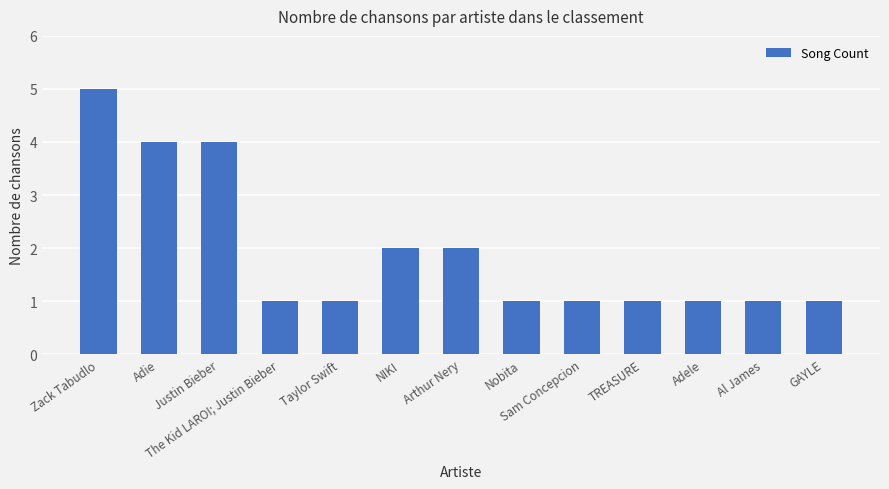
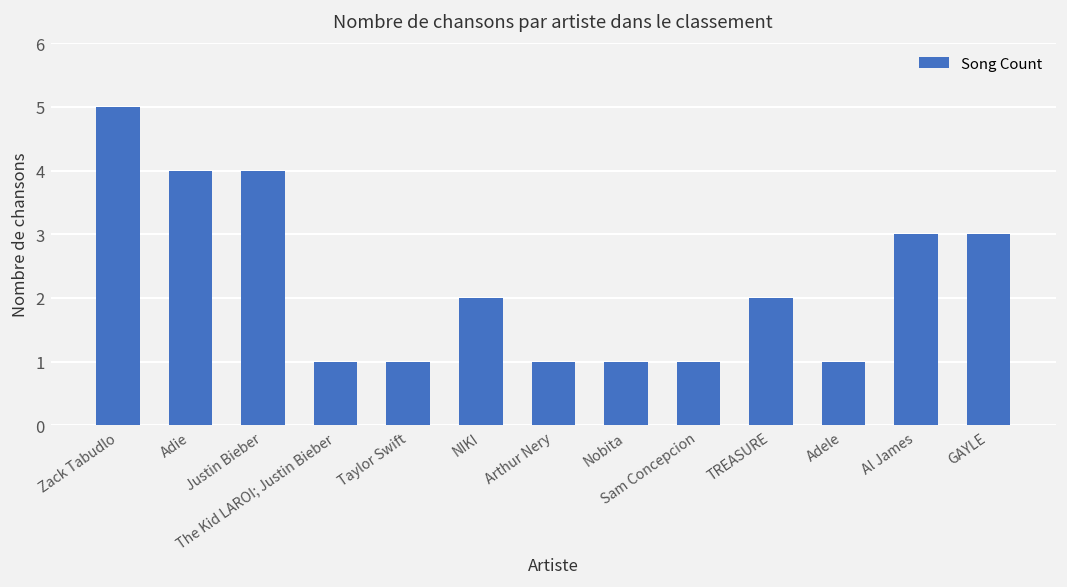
  {
    "Zack Tabudlo": 5,
    "Adie": 4,
    "Justin Bieber": 4,
    "The Kid LAROI; Justin Bieber": 1,
    "Taylor Swift": 1,
    "NIKI": 2,
-   "Arthur Nery": 2,
+   "Arthur Nery": 1,
    "Nobita": 1,
    "Sam Concepcion": 1,
-   "TREASURE": 1,
+   "TREASURE": 2,
    "Adele": 1,
-   "Al James": 1,
-   "GAYLE": 1
+   "Al James": 3,
+   "GAYLE": 3
  }
